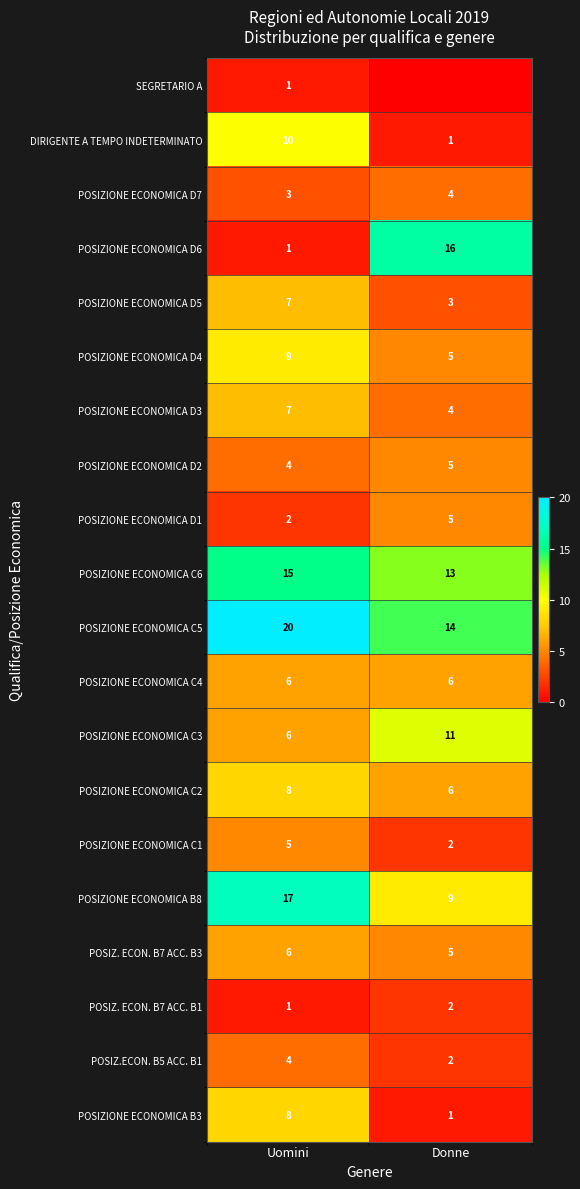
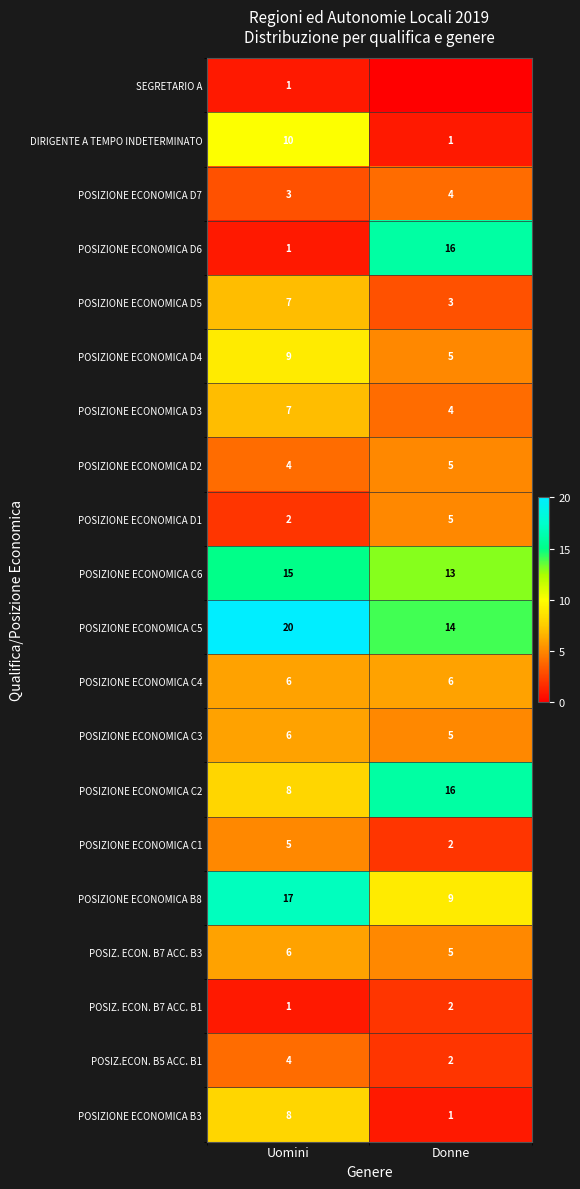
  {
    "SEGRETARIO A": {
      "Uomini": 1
    },
    "DIRIGENTE A TEMPO INDETERMINATO": {
      "Uomini": 10,
      "Donne": 1
    },
    "POSIZIONE ECONOMICA D7": {
      "Uomini": 3,
      "Donne": 4
    },
    "POSIZIONE ECONOMICA D6": {
      "Uomini": 1,
      "Donne": 16
    },
    "POSIZIONE ECONOMICA D5": {
      "Uomini": 7,
      "Donne": 3
    },
    "POSIZIONE ECONOMICA D4": {
      "Uomini": 9,
      "Donne": 5
    },
    "POSIZIONE ECONOMICA D3": {
      "Uomini": 7,
      "Donne": 4
    },
    "POSIZIONE ECONOMICA D2": {
      "Uomini": 4,
      "Donne": 5
    },
    "POSIZIONE ECONOMICA D1": {
      "Uomini": 2,
      "Donne": 5
    },
    "POSIZIONE ECONOMICA C6": {
      "Uomini": 15,
      "Donne": 13
    },
    "POSIZIONE ECONOMICA C5": {
      "Uomini": 20,
      "Donne": 14
    },
    "POSIZIONE ECONOMICA C4": {
      "Uomini": 6,
      "Donne": 6
    },
    "POSIZIONE ECONOMICA C3": {
      "Uomini": 6,
-     "Donne": 11
+     "Donne": 5
    },
    "POSIZIONE ECONOMICA C2": {
      "Uomini": 8,
-     "Donne": 6
+     "Donne": 16
    },
    "POSIZIONE ECONOMICA C1": {
      "Uomini": 5,
      "Donne": 2
    },
    "POSIZIONE ECONOMICA B8": {
      "Uomini": 17,
      "Donne": 9
    },
    "POSIZ. ECON. B7 ACC. B3": {
      "Uomini": 6,
      "Donne": 5
    },
    "POSIZ. ECON. B7 ACC. B1": {
      "Uomini": 1,
      "Donne": 2
    },
    "POSIZ.ECON. B5 ACC. B1": {
      "Uomini": 4,
      "Donne": 2
    },
    "POSIZIONE ECONOMICA B3": {
      "Uomini": 8,
      "Donne": 1
    }
  }
